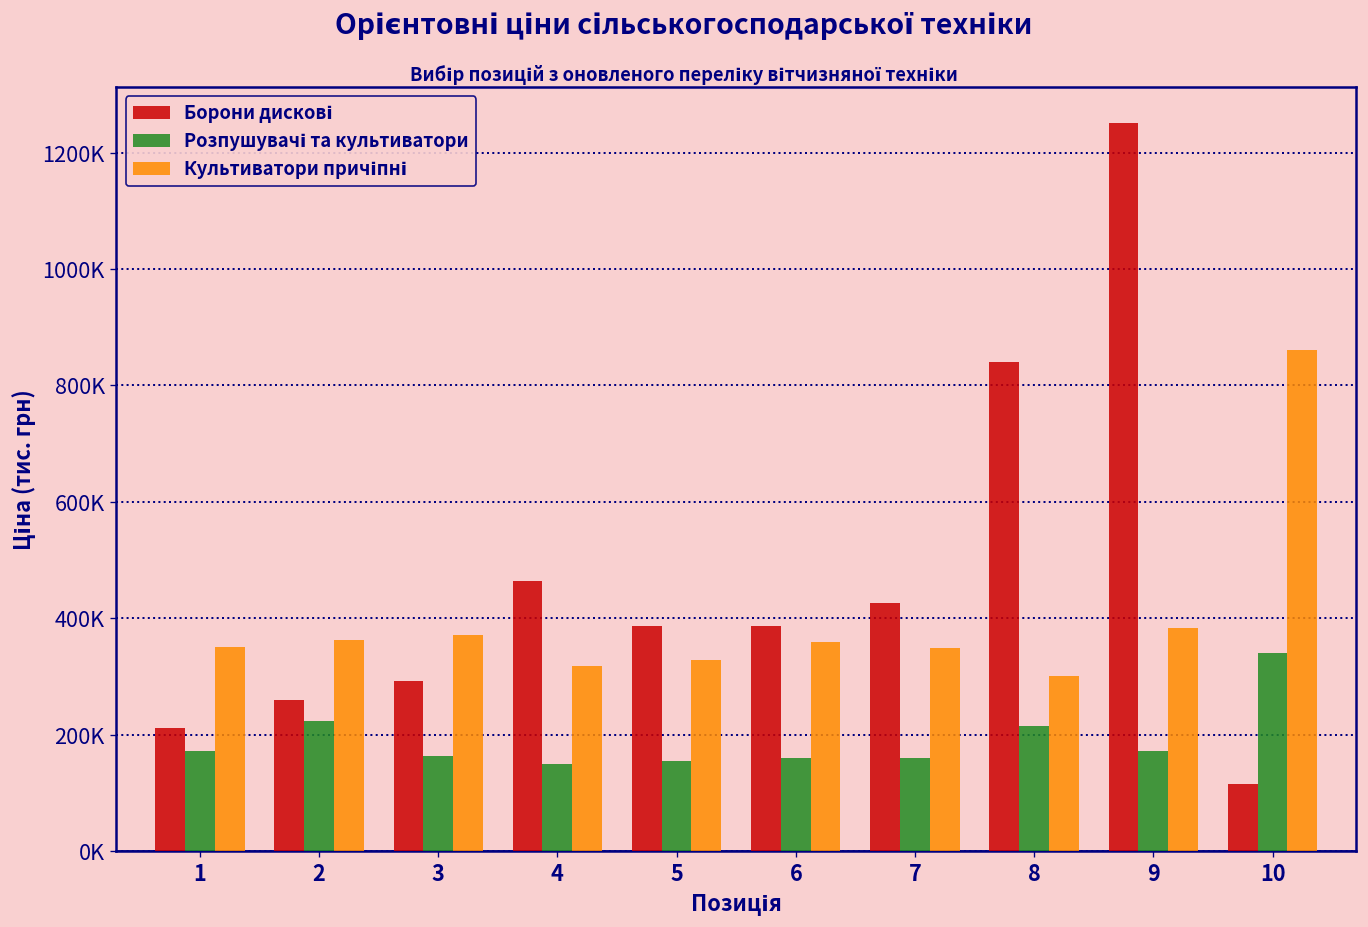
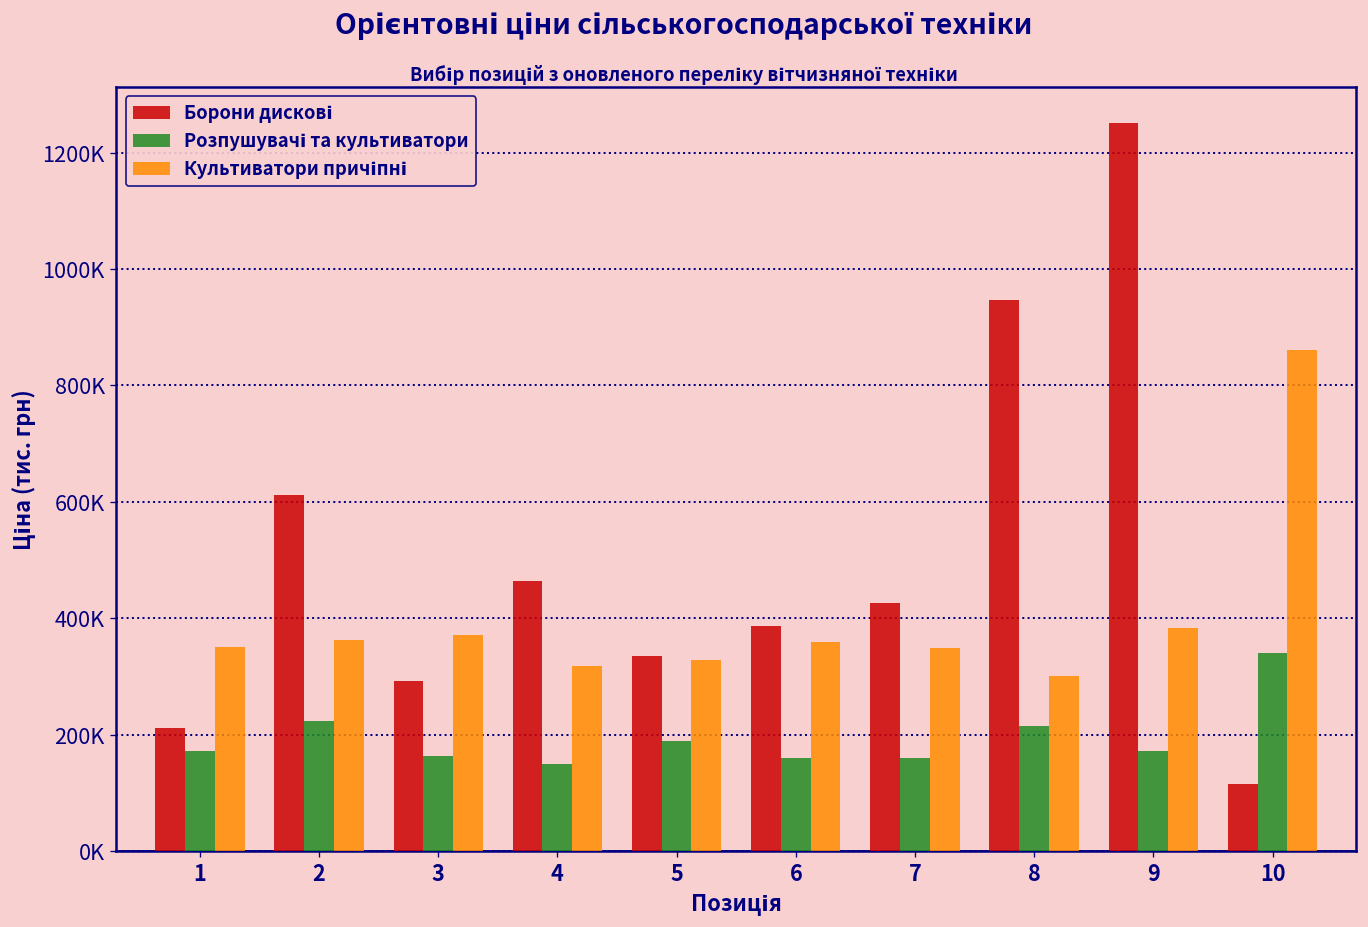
  {
    "Борони дискові": {
      "1": 210000,
-     "2": 260000,
+     "2": 610000,
      "3": 290000,
      "4": 460000,
-     "5": 390000,
+     "5": 340000,
      "6": 390000,
      "7": 430000,
-     "8": 840000,
+     "8": 950000,
      "9": 1250000,
      "10": 120000
    },
    "Розпушувачі та культиватори": {
      "1": 170000,
      "2": 220000,
      "3": 160000,
      "4": 150000,
-     "5": 150000,
+     "5": 190000,
      "6": 160000,
      "7": 160000,
      "8": 220000,
      "9": 170000,
      "10": 340000
    },
    "Культиватори причіпні": {
      "1": 350000,
      "2": 360000,
      "3": 370000,
      "4": 320000,
      "5": 330000,
      "6": 360000,
      "7": 350000,
      "8": 300000,
      "9": 380000,
      "10": 860000
    }
  }
